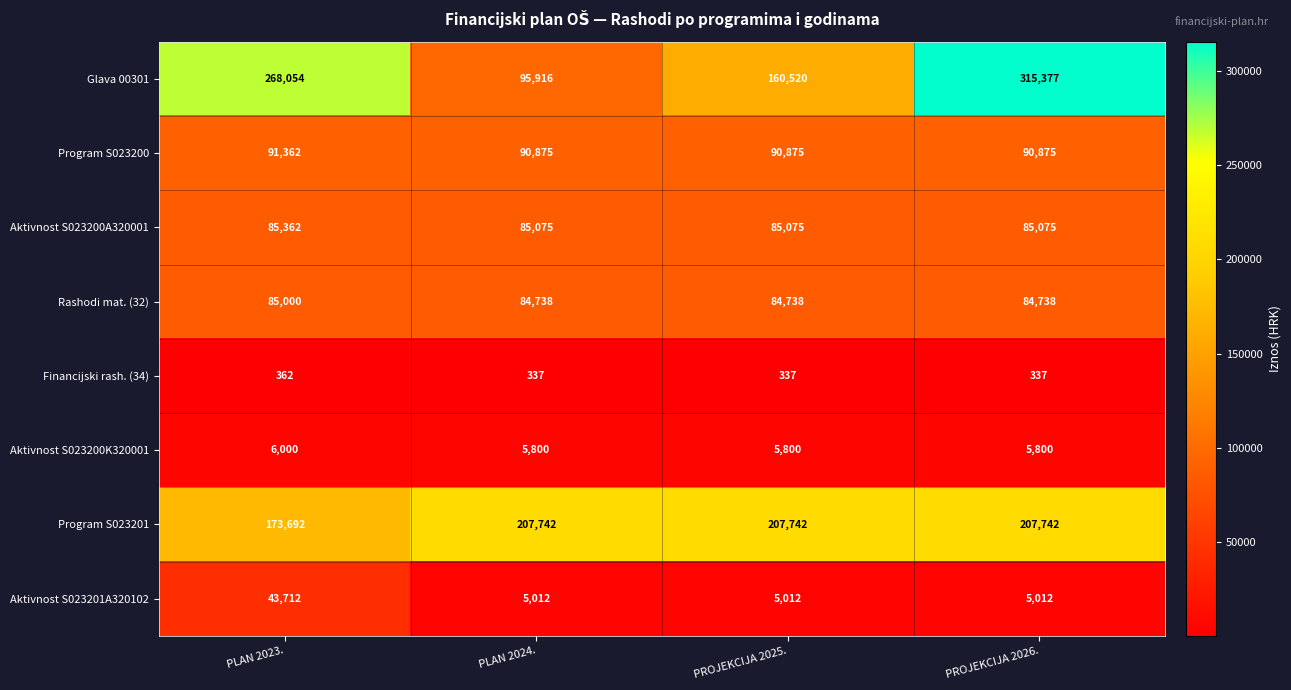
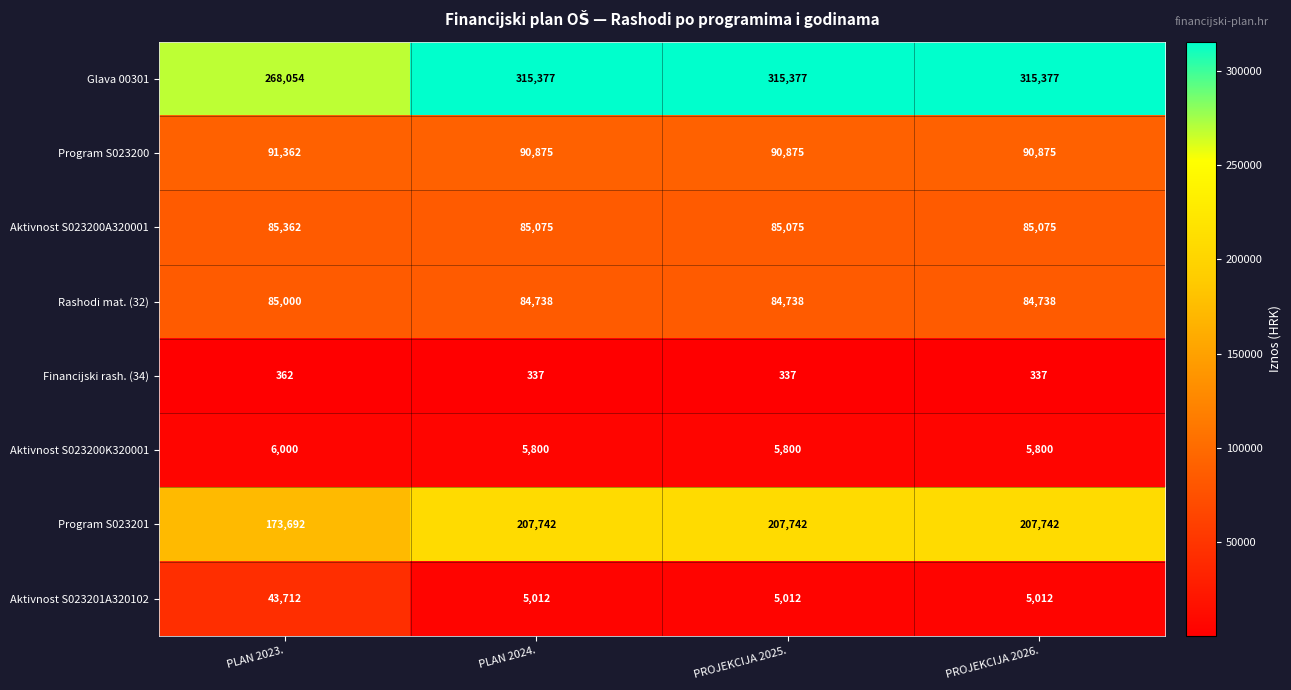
  {
    "Glava 00301": {
      "PLAN 2023.": "268,054",
-     "PLAN 2024.": "95,916",
-     "PROJEKCIJA 2025.": "160,520",
+     "PLAN 2024.": "315,377",
+     "PROJEKCIJA 2025.": "315,377",
      "PROJEKCIJA 2026.": "315,377"
    },
    "Program S023200": {
      "PLAN 2023.": "91,362",
      "PLAN 2024.": "90,875",
      "PROJEKCIJA 2025.": "90,875",
      "PROJEKCIJA 2026.": "90,875"
    },
    "Aktivnost S023200A320001": {
      "PLAN 2023.": "85,362",
      "PLAN 2024.": "85,075",
      "PROJEKCIJA 2025.": "85,075",
      "PROJEKCIJA 2026.": "85,075"
    },
    "Rashodi mat. (32)": {
      "PLAN 2023.": "85,000",
      "PLAN 2024.": "84,738",
      "PROJEKCIJA 2025.": "84,738",
      "PROJEKCIJA 2026.": "84,738"
    },
    "Financijski rash. (34)": {
      "PLAN 2023.": "362",
      "PLAN 2024.": "337",
      "PROJEKCIJA 2025.": "337",
      "PROJEKCIJA 2026.": "337"
    },
    "Aktivnost S023200K320001": {
      "PLAN 2023.": "6,000",
      "PLAN 2024.": "5,800",
      "PROJEKCIJA 2025.": "5,800",
      "PROJEKCIJA 2026.": "5,800"
    },
    "Program S023201": {
      "PLAN 2023.": "173,692",
      "PLAN 2024.": "207,742",
      "PROJEKCIJA 2025.": "207,742",
      "PROJEKCIJA 2026.": "207,742"
    },
    "Aktivnost S023201A320102": {
      "PLAN 2023.": "43,712",
      "PLAN 2024.": "5,012",
      "PROJEKCIJA 2025.": "5,012",
      "PROJEKCIJA 2026.": "5,012"
    }
  }
